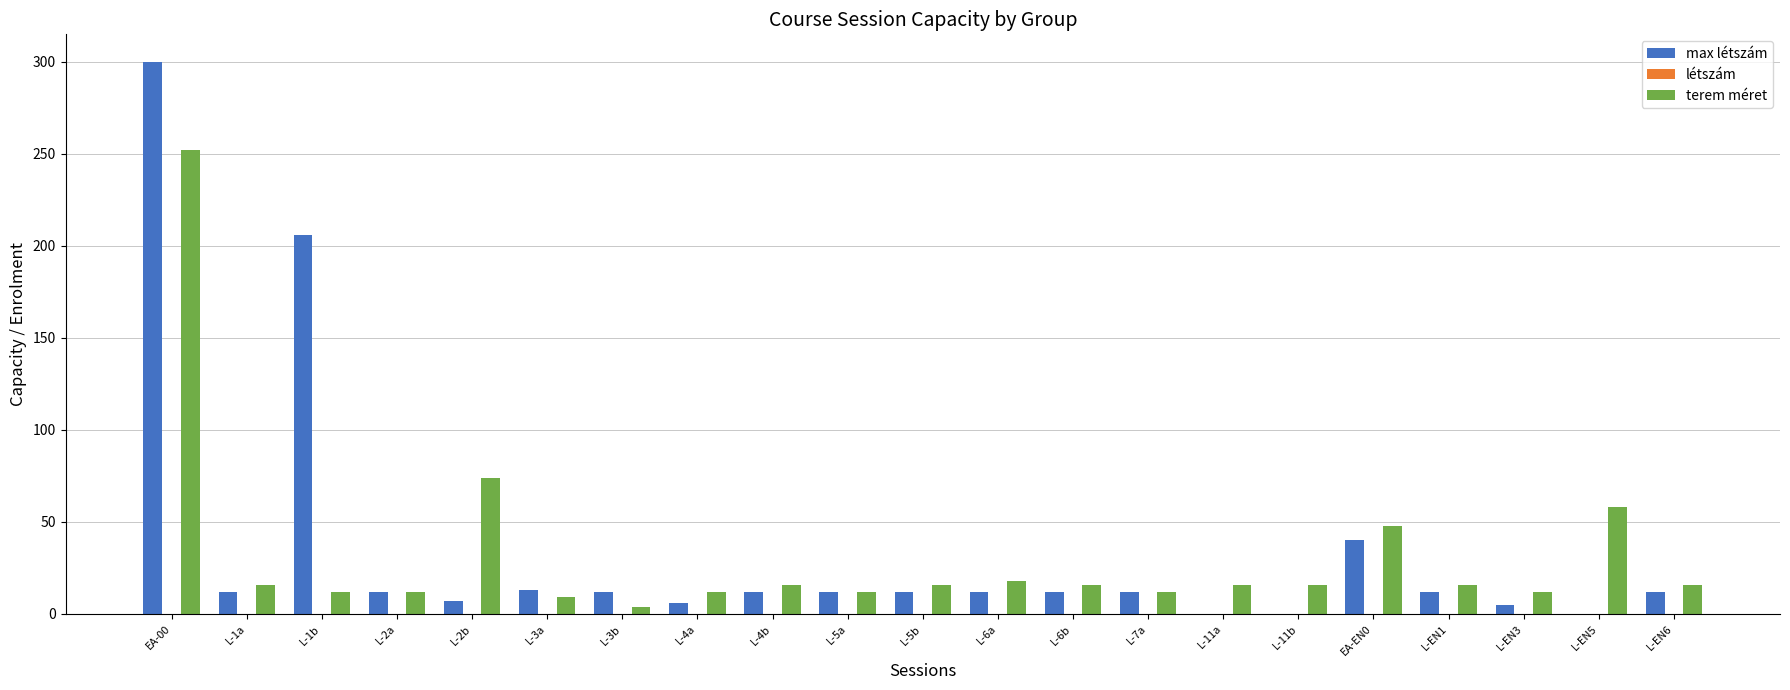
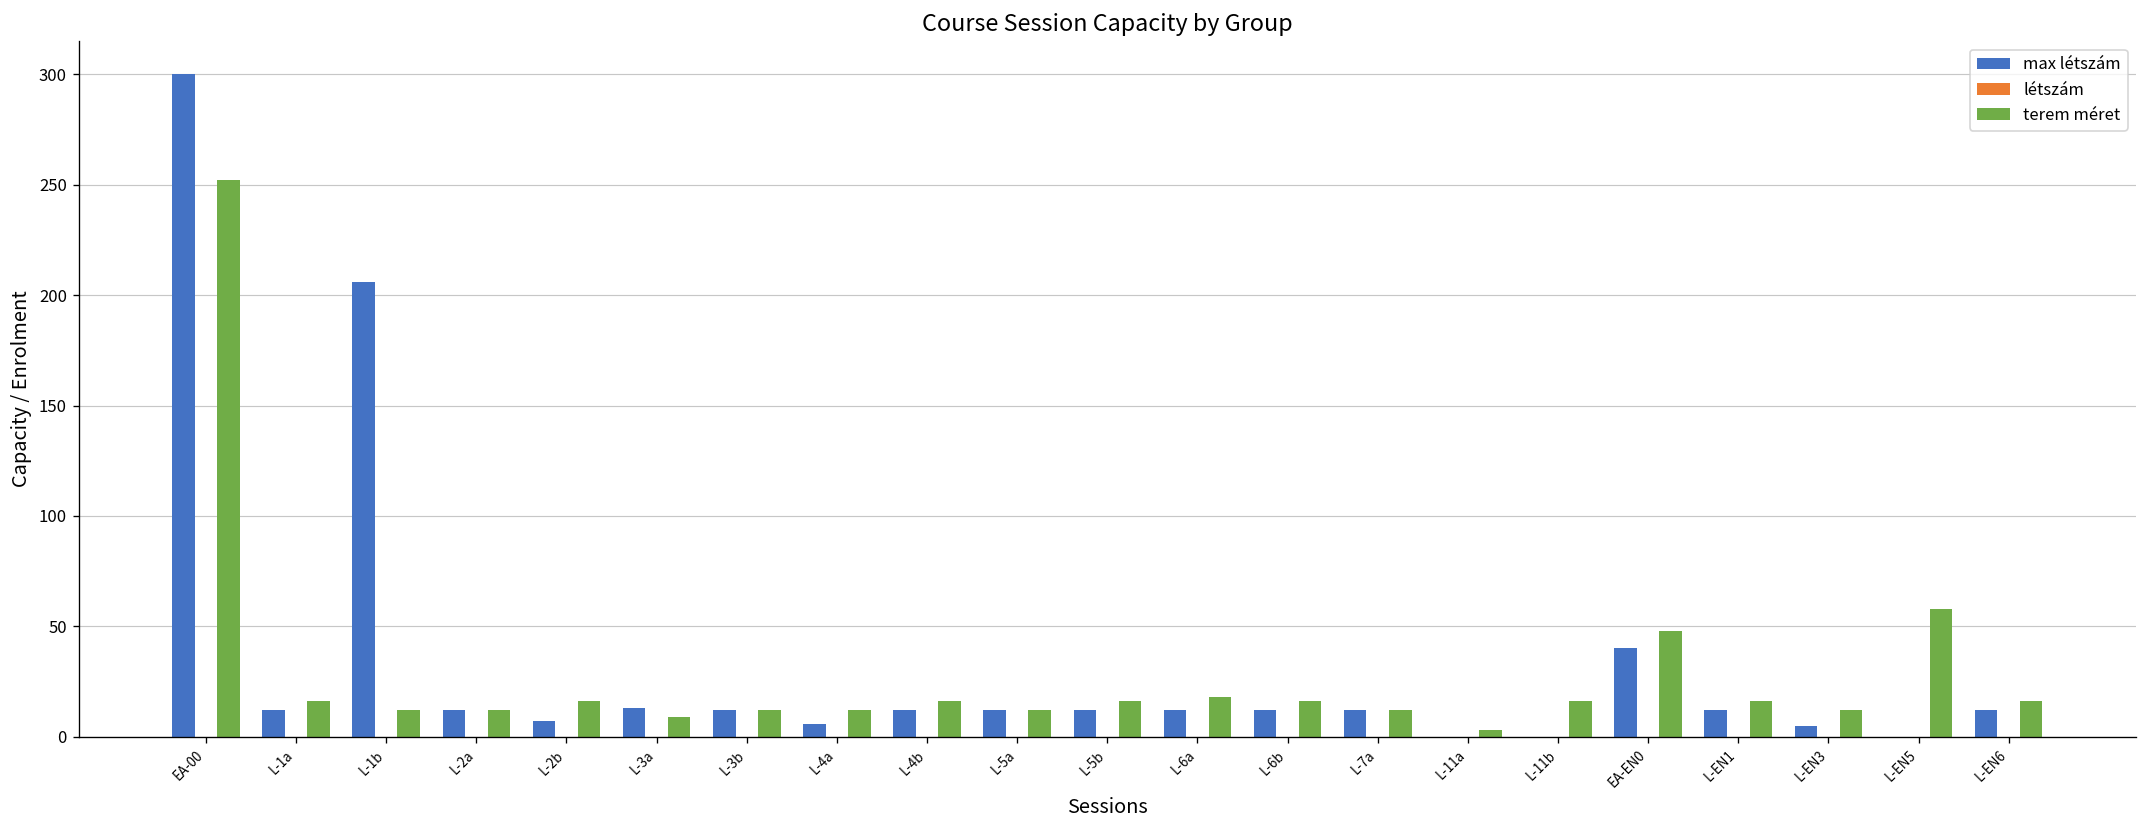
  {
    "max létszám": {
      "EA-00": 300,
      "L-1a": 12,
      "L-1b": 206,
      "L-2a": 12,
      "L-2b": 7,
      "L-3a": 13,
      "L-3b": 12,
      "L-4a": 6,
      "L-4b": 12,
      "L-5a": 12,
      "L-5b": 12,
      "L-6a": 12,
      "L-6b": 12,
      "L-7a": 12,
      "L-11a": 0,
      "L-11b": 0,
      "EA-EN0": 40,
      "L-EN1": 12,
      "L-EN3": 5,
      "L-EN5": 0,
      "L-EN6": 12
    },
    "létszám": {
      "EA-00": 0,
      "L-1a": 0,
      "L-1b": 0,
      "L-2a": 0,
      "L-2b": 0,
      "L-3a": 0,
      "L-3b": 0,
      "L-4a": 0,
      "L-4b": 0,
      "L-5a": 0,
      "L-5b": 0,
      "L-6a": 0,
      "L-6b": 0,
      "L-7a": 0,
      "L-11a": 0,
      "L-11b": 0,
      "EA-EN0": 0,
      "L-EN1": 0,
      "L-EN3": 0,
      "L-EN5": 0,
      "L-EN6": 0
    },
    "terem méret": {
      "EA-00": 252,
      "L-1a": 16,
      "L-1b": 12,
      "L-2a": 12,
-     "L-2b": 74,
+     "L-2b": 16,
      "L-3a": 9,
-     "L-3b": 4,
+     "L-3b": 12,
      "L-4a": 12,
      "L-4b": 16,
      "L-5a": 12,
      "L-5b": 16,
      "L-6a": 18,
      "L-6b": 16,
      "L-7a": 12,
-     "L-11a": 16,
+     "L-11a": 3,
      "L-11b": 16,
      "EA-EN0": 48,
      "L-EN1": 16,
      "L-EN3": 12,
      "L-EN5": 58,
      "L-EN6": 16
    }
  }
